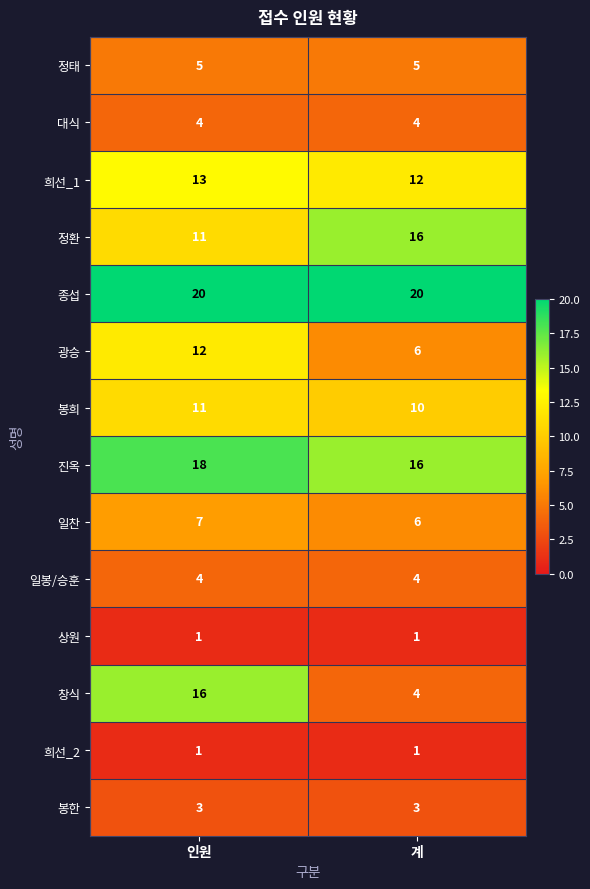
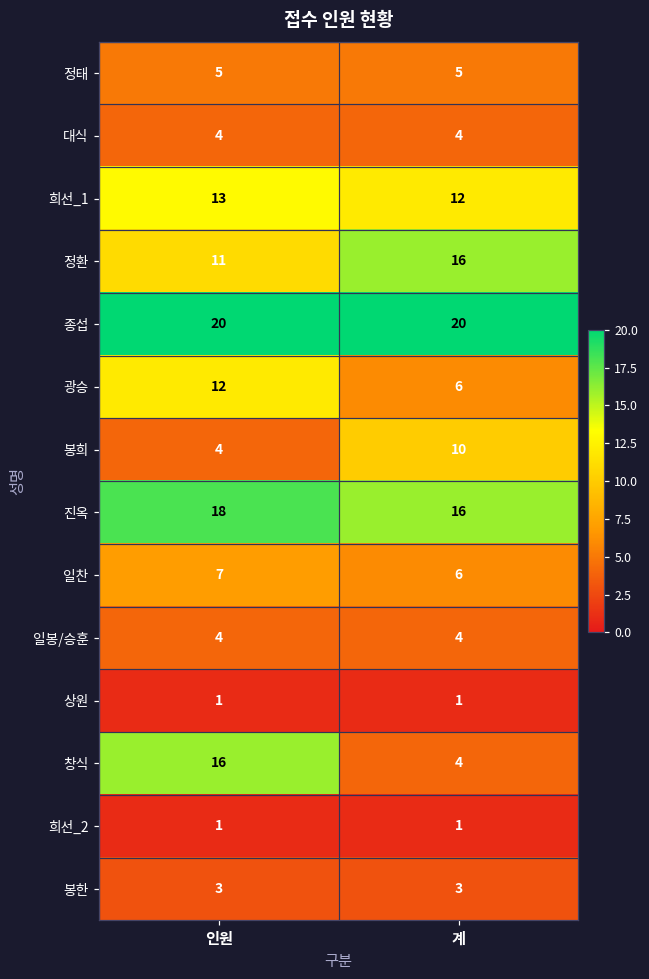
  {
    "정태": {
      "인원": 5,
      "계": 5
    },
    "대식": {
      "인원": 4,
      "계": 4
    },
    "희선_1": {
      "인원": 13,
      "계": 12
    },
    "정환": {
      "인원": 11,
      "계": 16
    },
    "종섭": {
      "인원": 20,
      "계": 20
    },
    "광승": {
      "인원": 12,
      "계": 6
    },
    "봉희": {
-     "인원": 11,
+     "인원": 4,
      "계": 10
    },
    "진옥": {
      "인원": 18,
      "계": 16
    },
    "일찬": {
      "인원": 7,
      "계": 6
    },
    "일봉/승훈": {
      "인원": 4,
      "계": 4
    },
    "상원": {
      "인원": 1,
      "계": 1
    },
    "창식": {
      "인원": 16,
      "계": 4
    },
    "희선_2": {
      "인원": 1,
      "계": 1
    },
    "봉한": {
      "인원": 3,
      "계": 3
    }
  }
